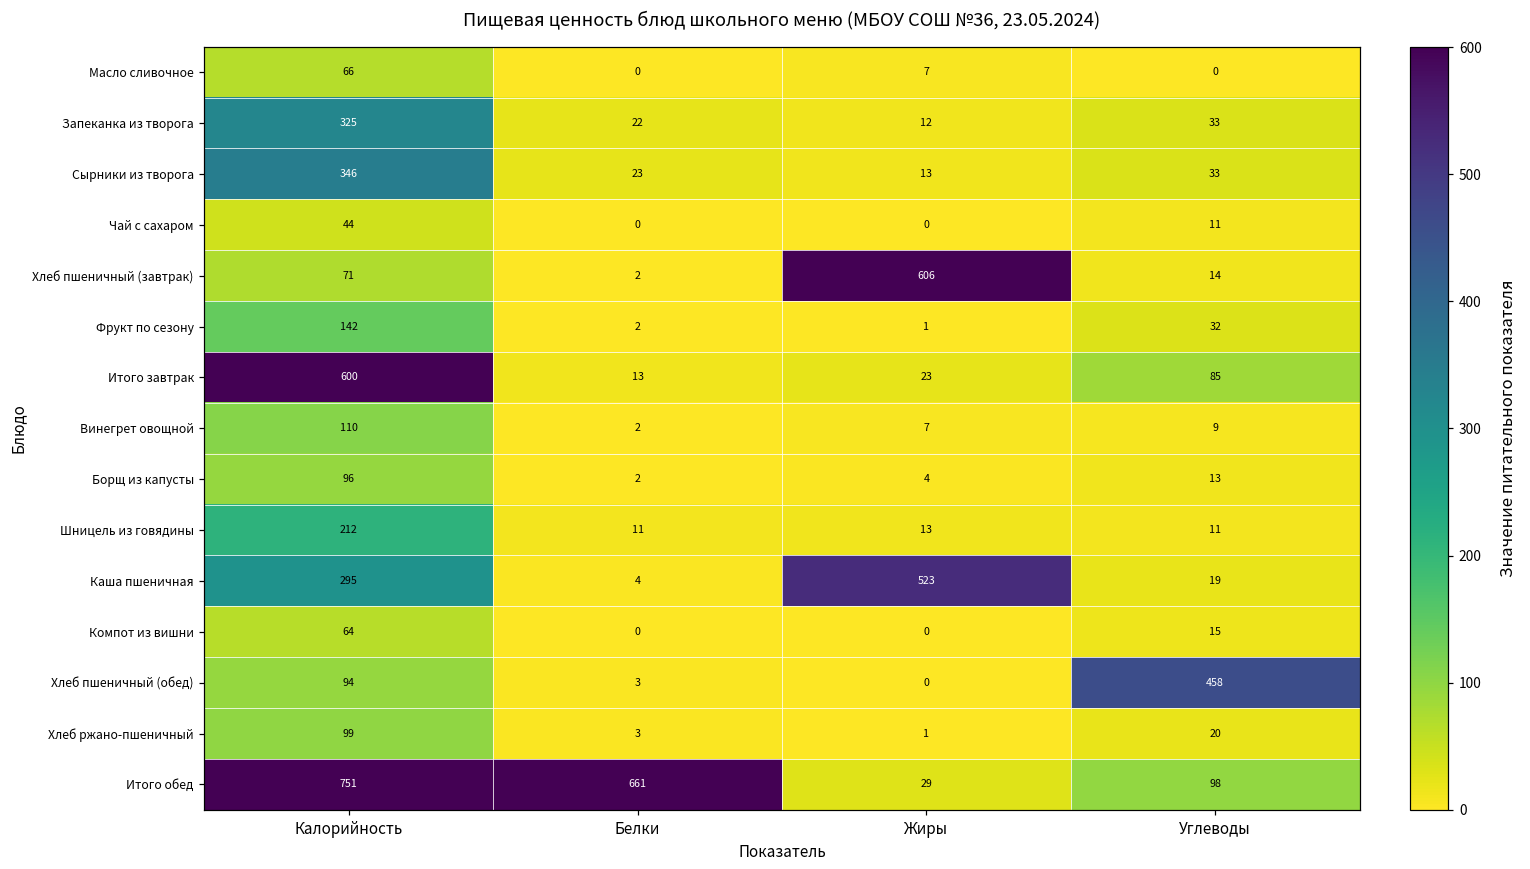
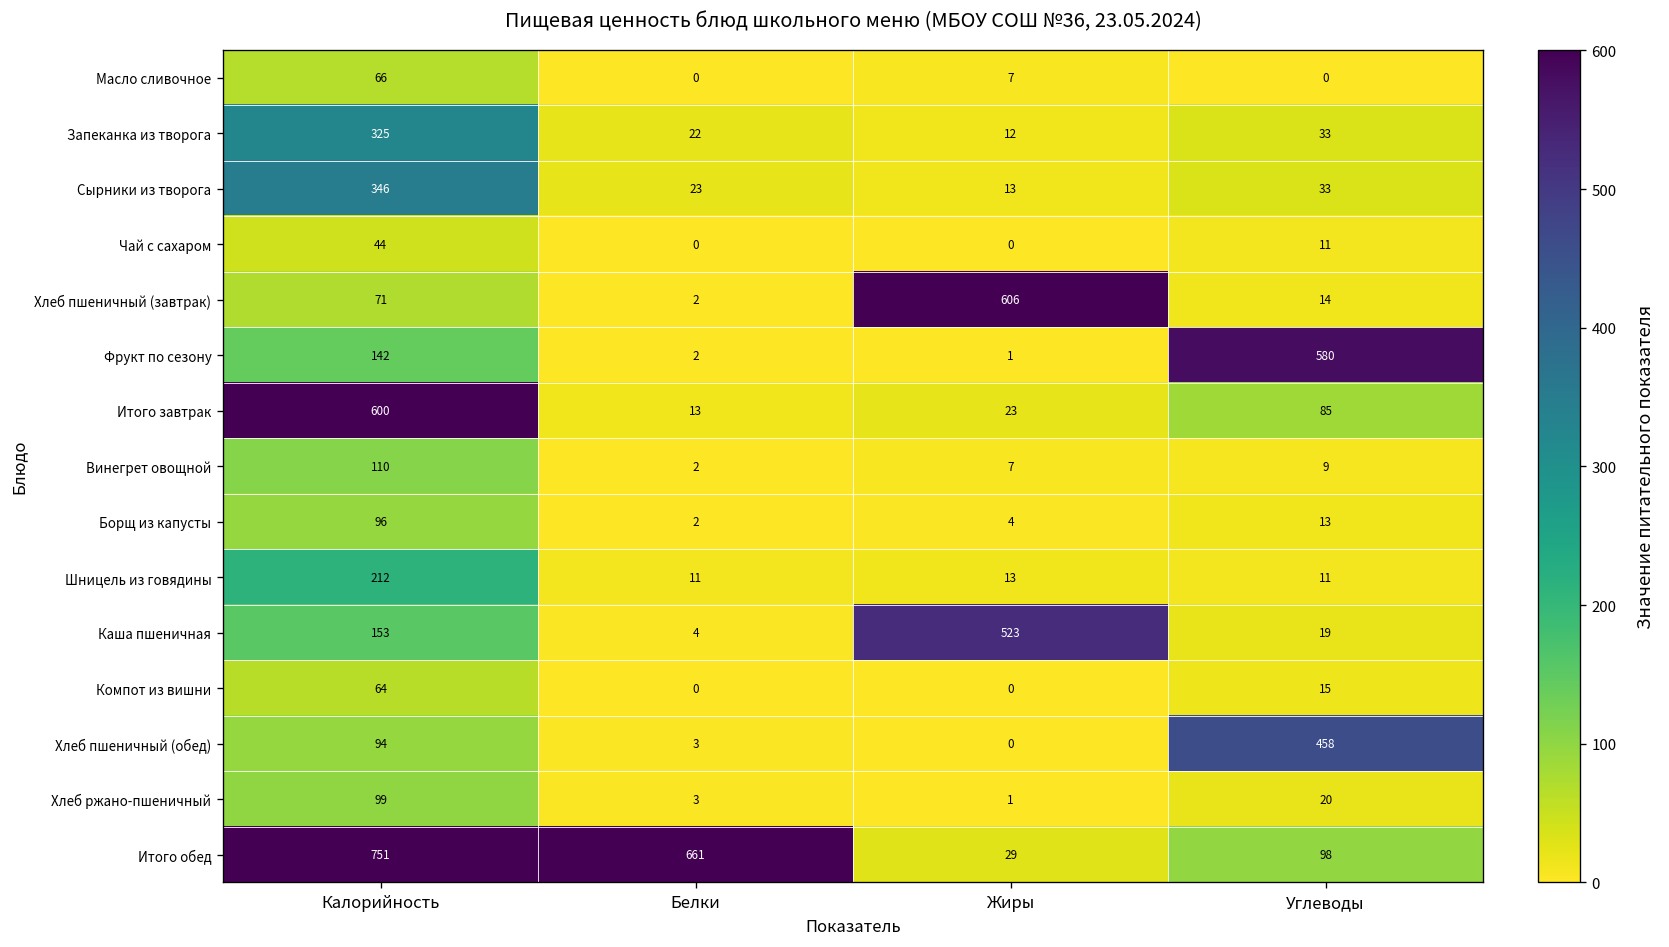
  {
    "Масло сливочное": {
      "Калорийность": 66,
      "Белки": 0,
      "Жиры": 7,
      "Углеводы": 0
    },
    "Запеканка из творога": {
      "Калорийность": 325,
      "Белки": 22,
      "Жиры": 12,
      "Углеводы": 33
    },
    "Сырники из творога": {
      "Калорийность": 346,
      "Белки": 23,
      "Жиры": 13,
      "Углеводы": 33
    },
    "Чай с сахаром": {
      "Калорийность": 44,
      "Белки": 0,
      "Жиры": 0,
      "Углеводы": 11
    },
    "Хлеб пшеничный (завтрак)": {
      "Калорийность": 71,
      "Белки": 2,
      "Жиры": 606,
      "Углеводы": 14
    },
    "Фрукт по сезону": {
      "Калорийность": 142,
      "Белки": 2,
      "Жиры": 1,
-     "Углеводы": 32
+     "Углеводы": 580
    },
    "Итого завтрак": {
      "Калорийность": 600,
      "Белки": 13,
      "Жиры": 23,
      "Углеводы": 85
    },
    "Винегрет овощной": {
      "Калорийность": 110,
      "Белки": 2,
      "Жиры": 7,
      "Углеводы": 9
    },
    "Борщ из капусты": {
      "Калорийность": 96,
      "Белки": 2,
      "Жиры": 4,
      "Углеводы": 13
    },
    "Шницель из говядины": {
      "Калорийность": 212,
      "Белки": 11,
      "Жиры": 13,
      "Углеводы": 11
    },
    "Каша пшеничная": {
-     "Калорийность": 295,
+     "Калорийность": 153,
      "Белки": 4,
      "Жиры": 523,
      "Углеводы": 19
    },
    "Компот из вишни": {
      "Калорийность": 64,
      "Белки": 0,
      "Жиры": 0,
      "Углеводы": 15
    },
    "Хлеб пшеничный (обед)": {
      "Калорийность": 94,
      "Белки": 3,
      "Жиры": 0,
      "Углеводы": 458
    },
    "Хлеб ржано-пшеничный": {
      "Калорийность": 99,
      "Белки": 3,
      "Жиры": 1,
      "Углеводы": 20
    },
    "Итого обед": {
      "Калорийность": 751,
      "Белки": 661,
      "Жиры": 29,
      "Углеводы": 98
    }
  }
